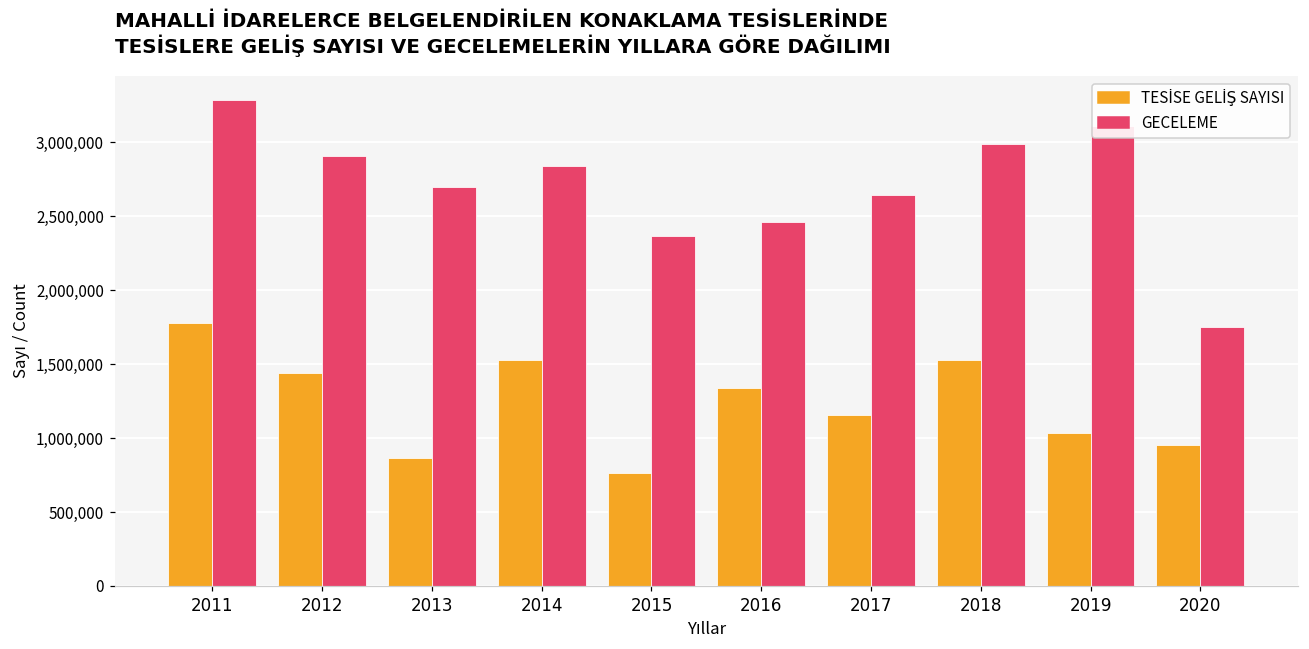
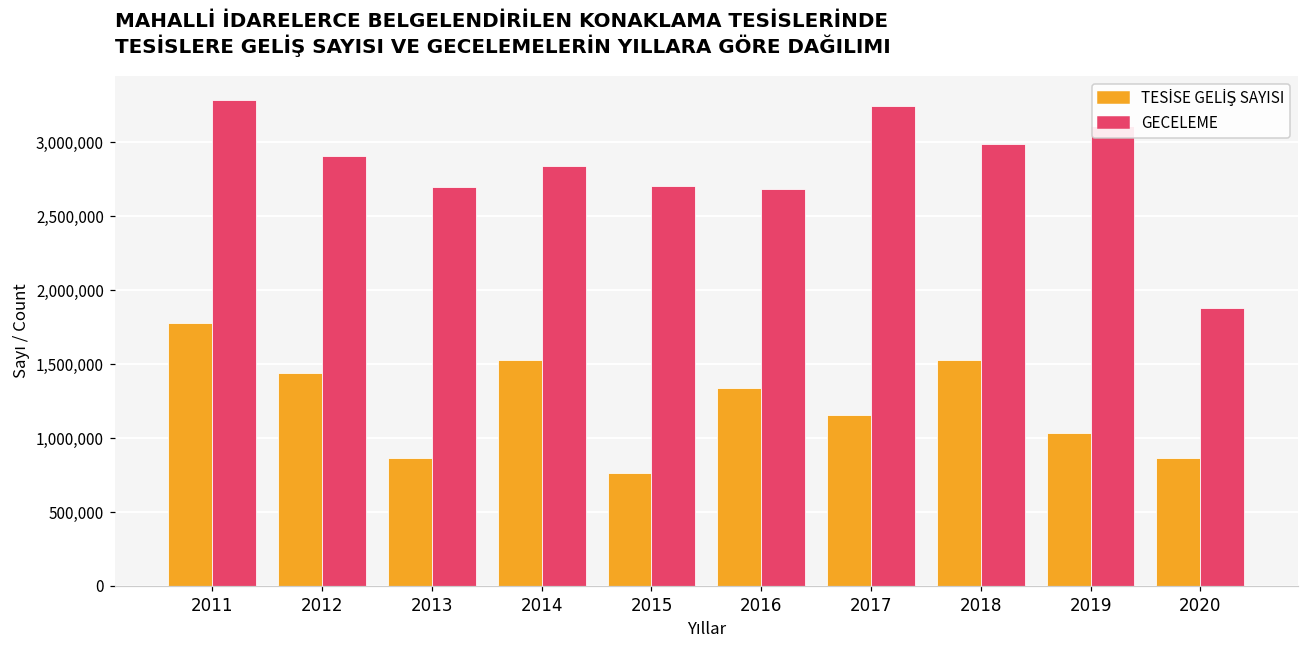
  {
    "TESİSE GELİŞ SAYISI": {
      "2011": "1,780,000",
      "2012": "1,440,000",
      "2013": "870,000",
      "2014": "1,530,000",
      "2015": "760,000",
      "2016": "1,340,000",
      "2017": "1,160,000",
      "2018": "1,530,000",
      "2019": "1,030,000",
-     "2020": "960,000"
+     "2020": "870,000"
    },
    "GECELEME": {
      "2011": "3,280,000",
      "2012": "2,910,000",
      "2013": "2,700,000",
      "2014": "2,840,000",
-     "2015": "2,370,000",
-     "2016": "2,460,000",
-     "2017": "2,650,000",
+     "2015": "2,700,000",
+     "2016": "2,680,000",
+     "2017": "3,250,000",
      "2018": "2,990,000",
-     "2020": "1,750,000"
+     "2020": "1,880,000"
    }
  }
